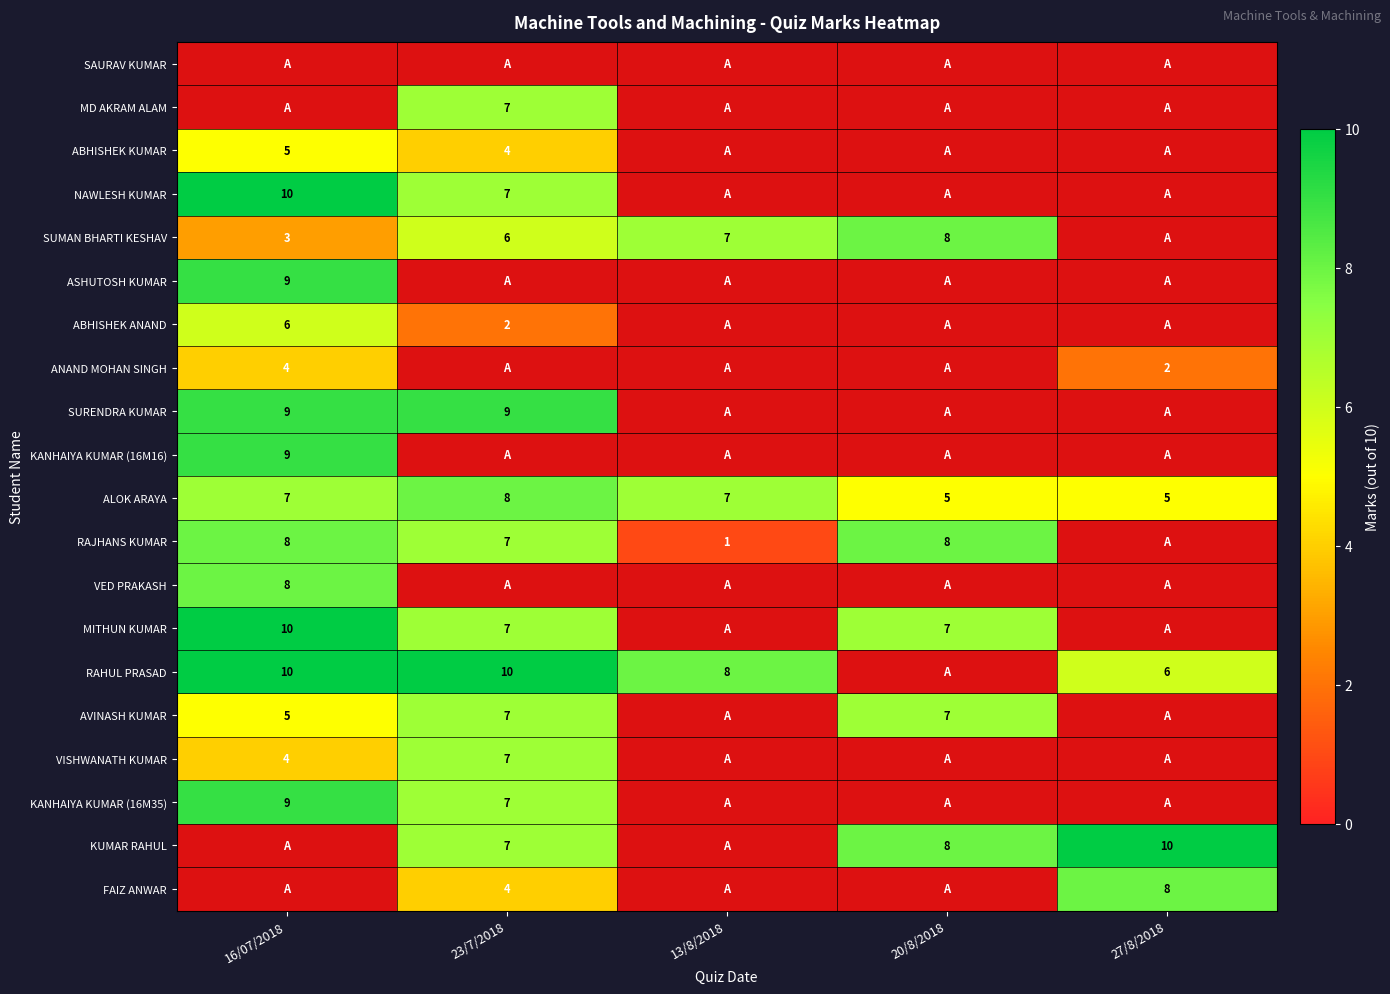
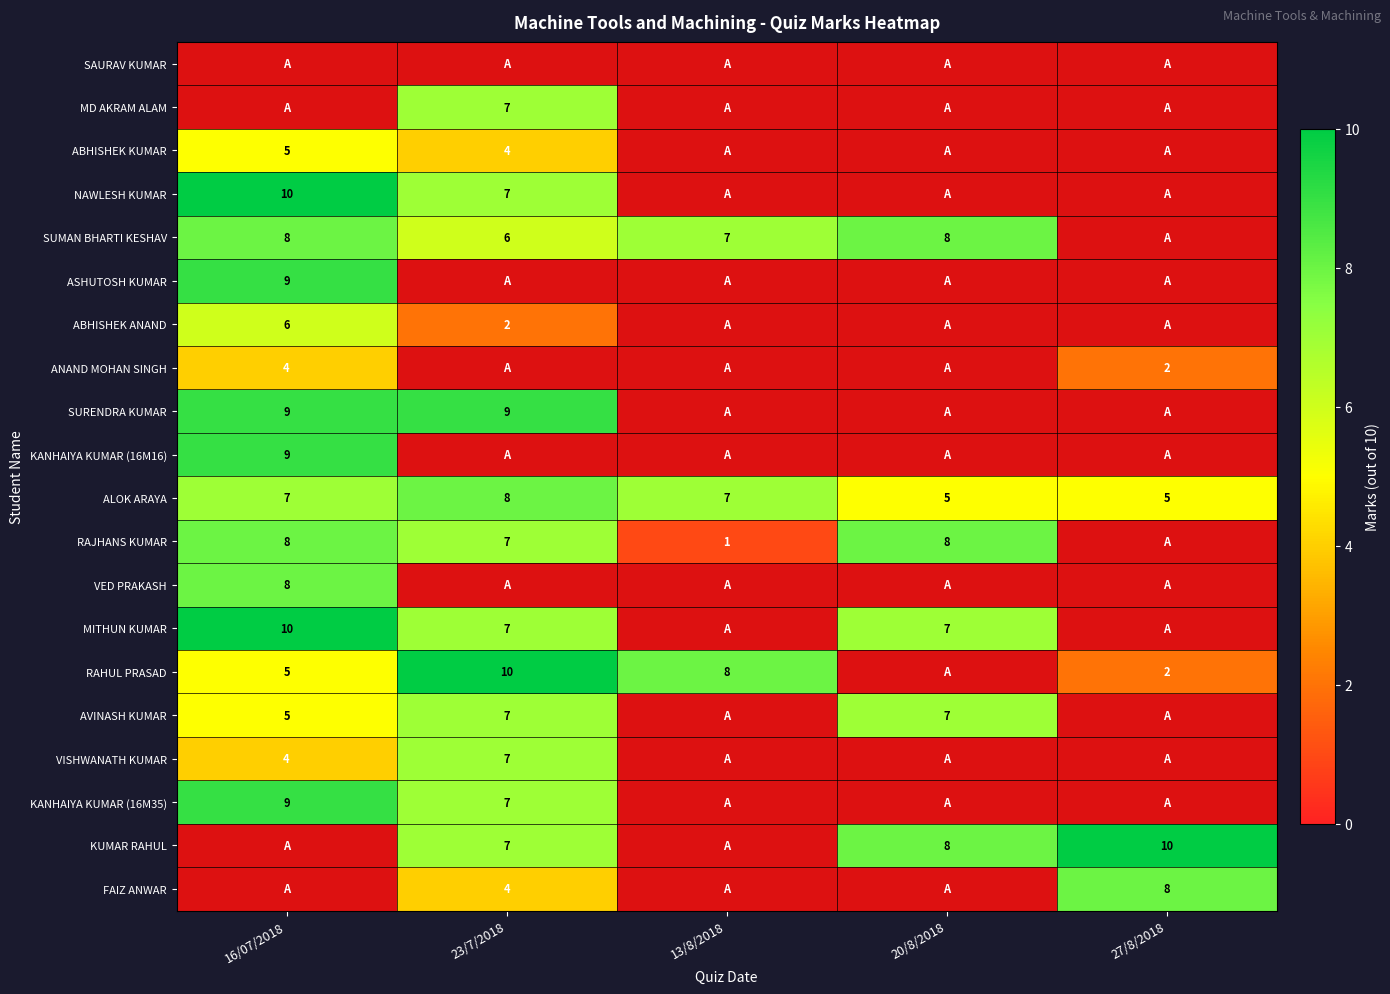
  {
    "MD AKRAM ALAM": {
      "23/7/2018": 7
    },
    "ABHISHEK KUMAR": {
      "16/07/2018": 5,
      "23/7/2018": 4
    },
    "NAWLESH KUMAR": {
      "16/07/2018": 10,
      "23/7/2018": 7
    },
    "SUMAN BHARTI KESHAV": {
-     "16/07/2018": 3,
+     "16/07/2018": 8,
      "23/7/2018": 6,
      "13/8/2018": 7,
      "20/8/2018": 8
    },
    "ASHUTOSH KUMAR": {
      "16/07/2018": 9
    },
    "ABHISHEK ANAND": {
      "16/07/2018": 6,
      "23/7/2018": 2
    },
    "ANAND MOHAN SINGH": {
      "16/07/2018": 4,
      "27/8/2018": 2
    },
    "SURENDRA KUMAR": {
      "16/07/2018": 9,
      "23/7/2018": 9
    },
    "KANHAIYA KUMAR (16M16)": {
      "16/07/2018": 9
    },
    "ALOK ARAYA": {
      "16/07/2018": 7,
      "23/7/2018": 8,
      "13/8/2018": 7,
      "20/8/2018": 5,
      "27/8/2018": 5
    },
    "RAJHANS KUMAR": {
      "16/07/2018": 8,
      "23/7/2018": 7,
      "13/8/2018": 1,
      "20/8/2018": 8
    },
    "VED PRAKASH": {
      "16/07/2018": 8
    },
    "MITHUN KUMAR": {
      "16/07/2018": 10,
      "23/7/2018": 7,
      "20/8/2018": 7
    },
    "RAHUL PRASAD": {
-     "16/07/2018": 10,
+     "16/07/2018": 5,
      "23/7/2018": 10,
      "13/8/2018": 8,
-     "27/8/2018": 6
+     "27/8/2018": 2
    },
    "AVINASH KUMAR": {
      "16/07/2018": 5,
      "23/7/2018": 7,
      "20/8/2018": 7
    },
    "VISHWANATH KUMAR": {
      "16/07/2018": 4,
      "23/7/2018": 7
    },
    "KANHAIYA KUMAR (16M35)": {
      "16/07/2018": 9,
      "23/7/2018": 7
    },
    "KUMAR RAHUL": {
      "23/7/2018": 7,
      "20/8/2018": 8,
      "27/8/2018": 10
    },
    "FAIZ ANWAR": {
      "23/7/2018": 4,
      "27/8/2018": 8
    }
  }
